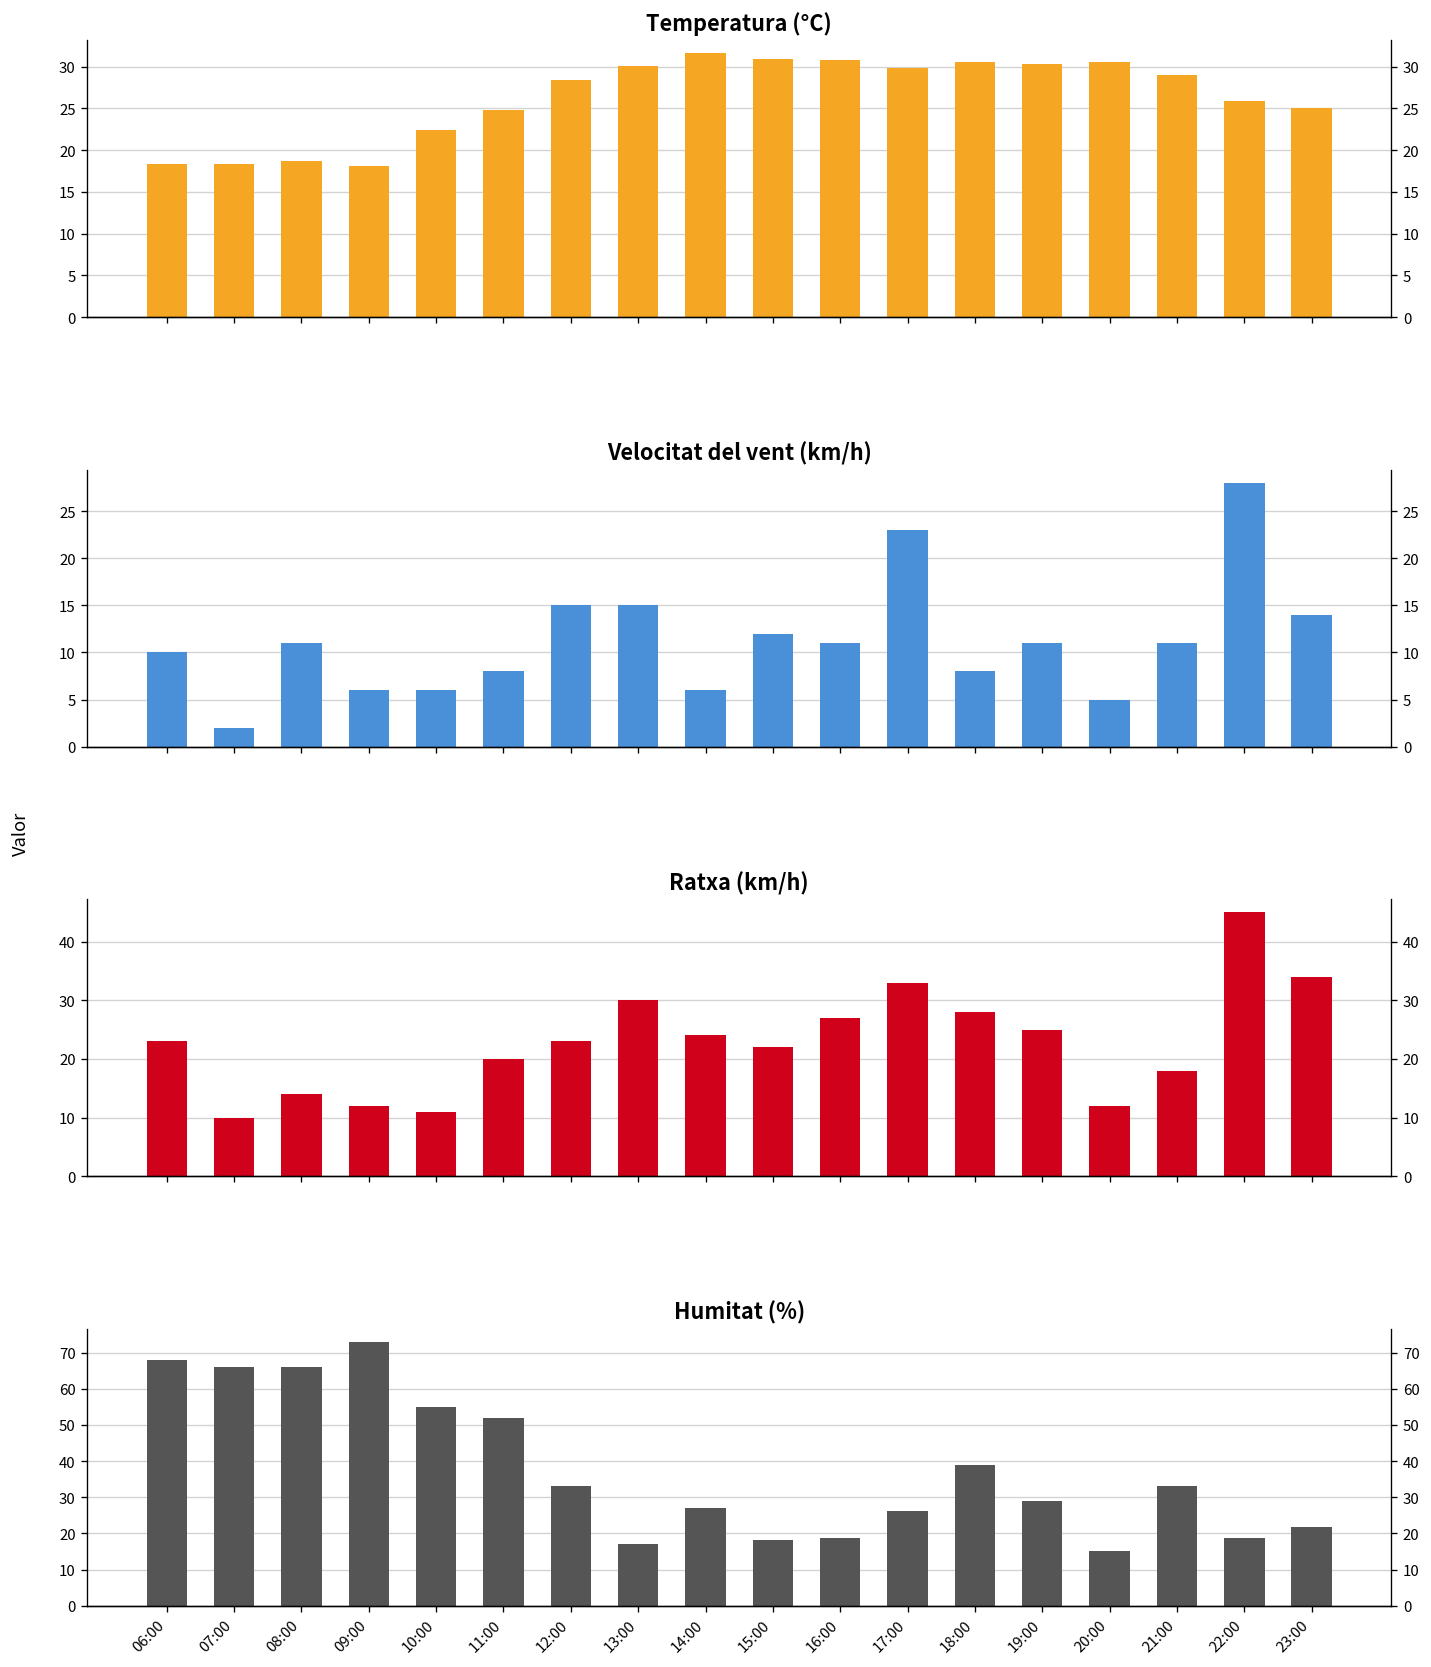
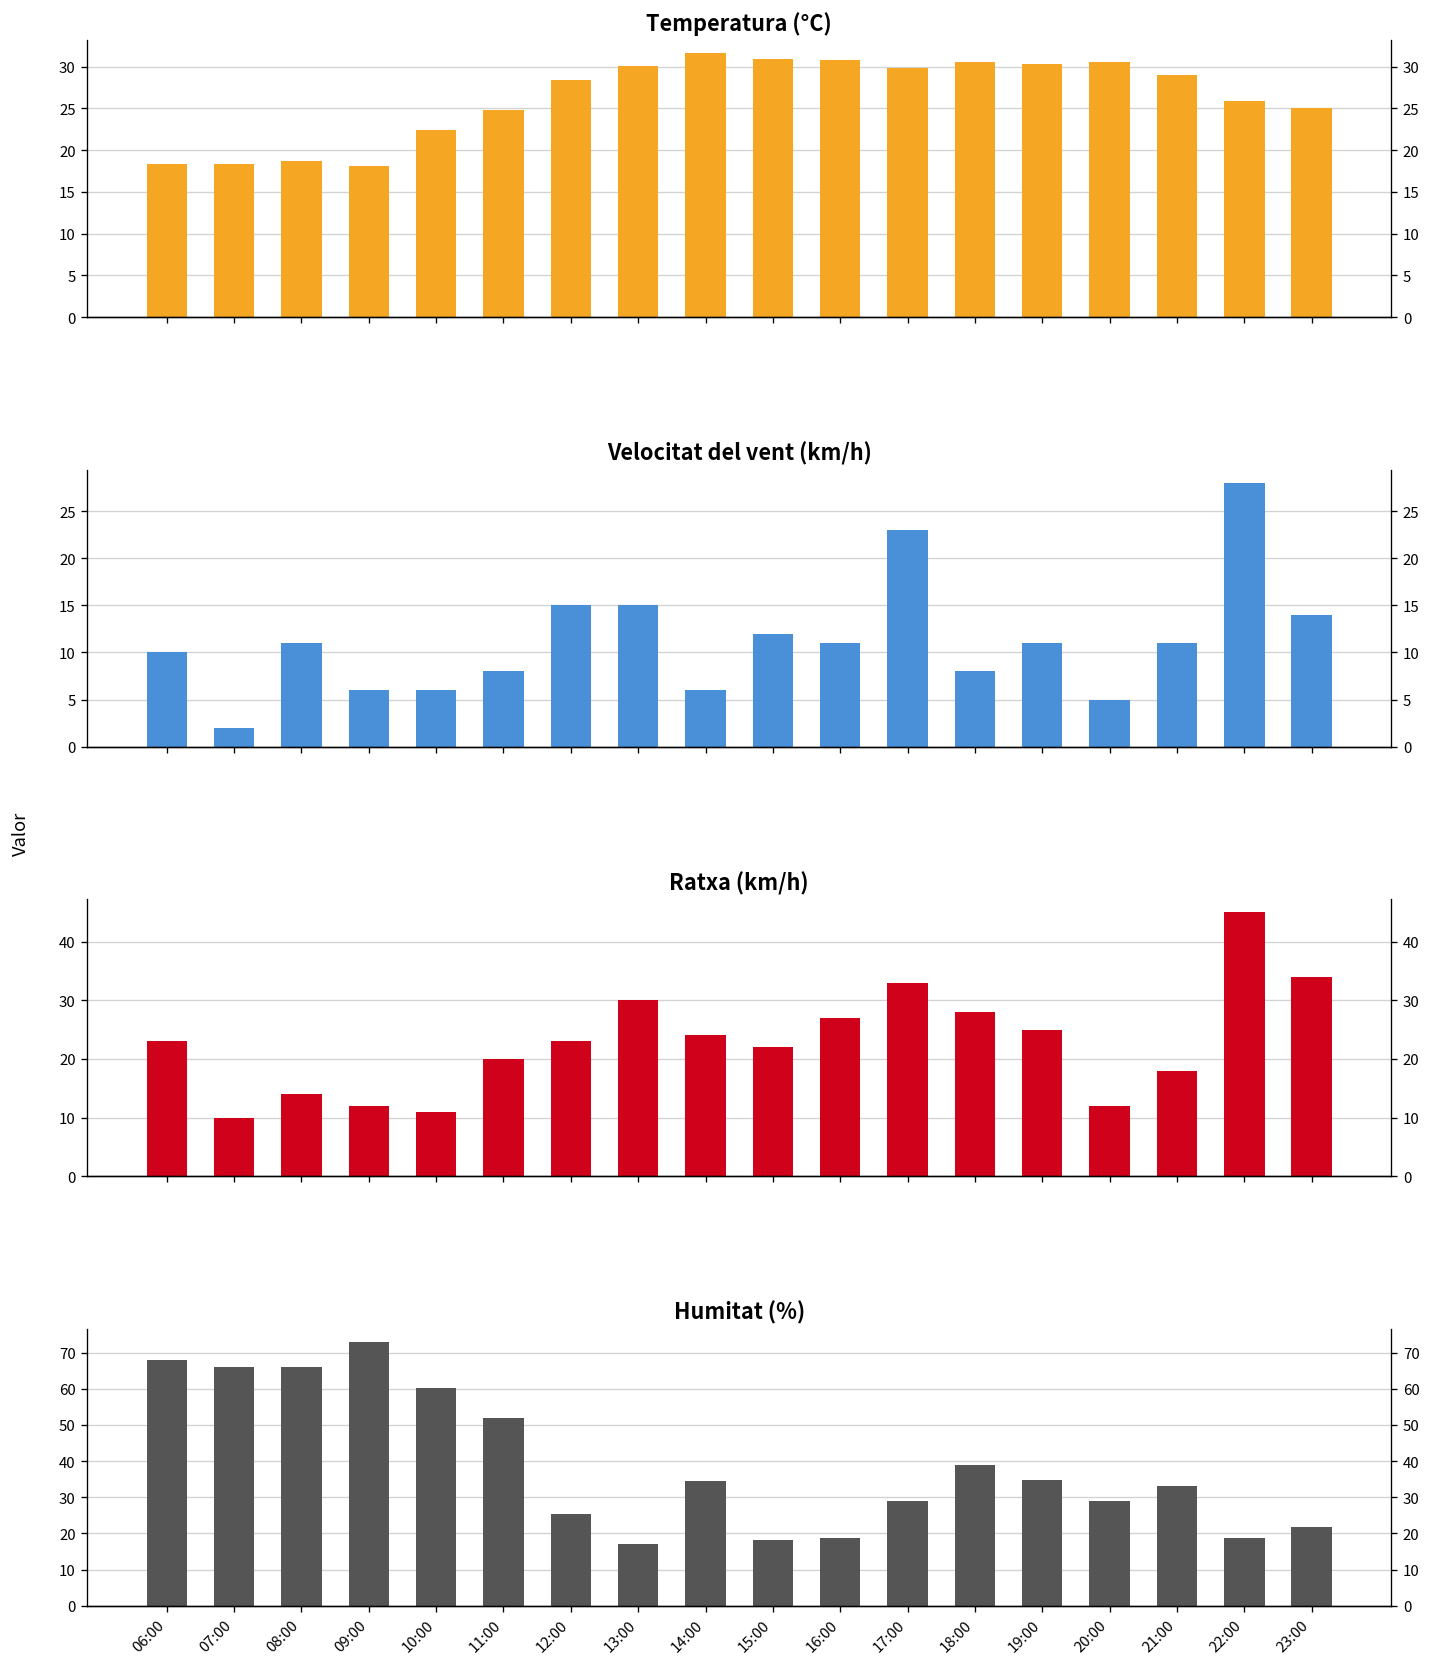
  {
    "Humitat (%)": {
      "06:00": 68,
      "07:00": 66,
      "08:00": 66,
      "09:00": 73,
-     "10:00": 55,
+     "10:00": 60,
      "11:00": 52,
-     "12:00": 33,
+     "12:00": 25,
      "13:00": 17,
-     "14:00": 27,
+     "14:00": 35,
      "15:00": 18,
      "16:00": 19,
-     "17:00": 26,
+     "17:00": 29,
      "18:00": 39,
-     "19:00": 29,
-     "20:00": 15,
+     "19:00": 35,
+     "20:00": 29,
      "21:00": 33,
      "22:00": 19,
      "23:00": 22
    }
  }
